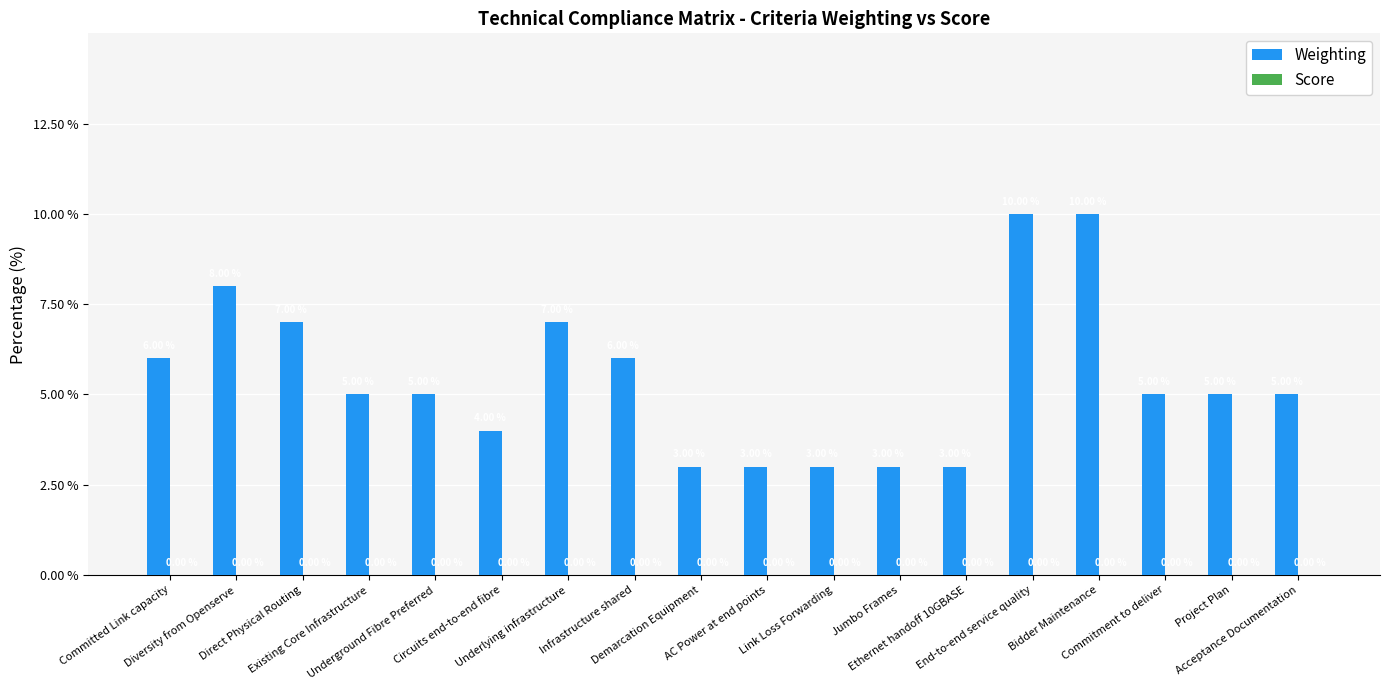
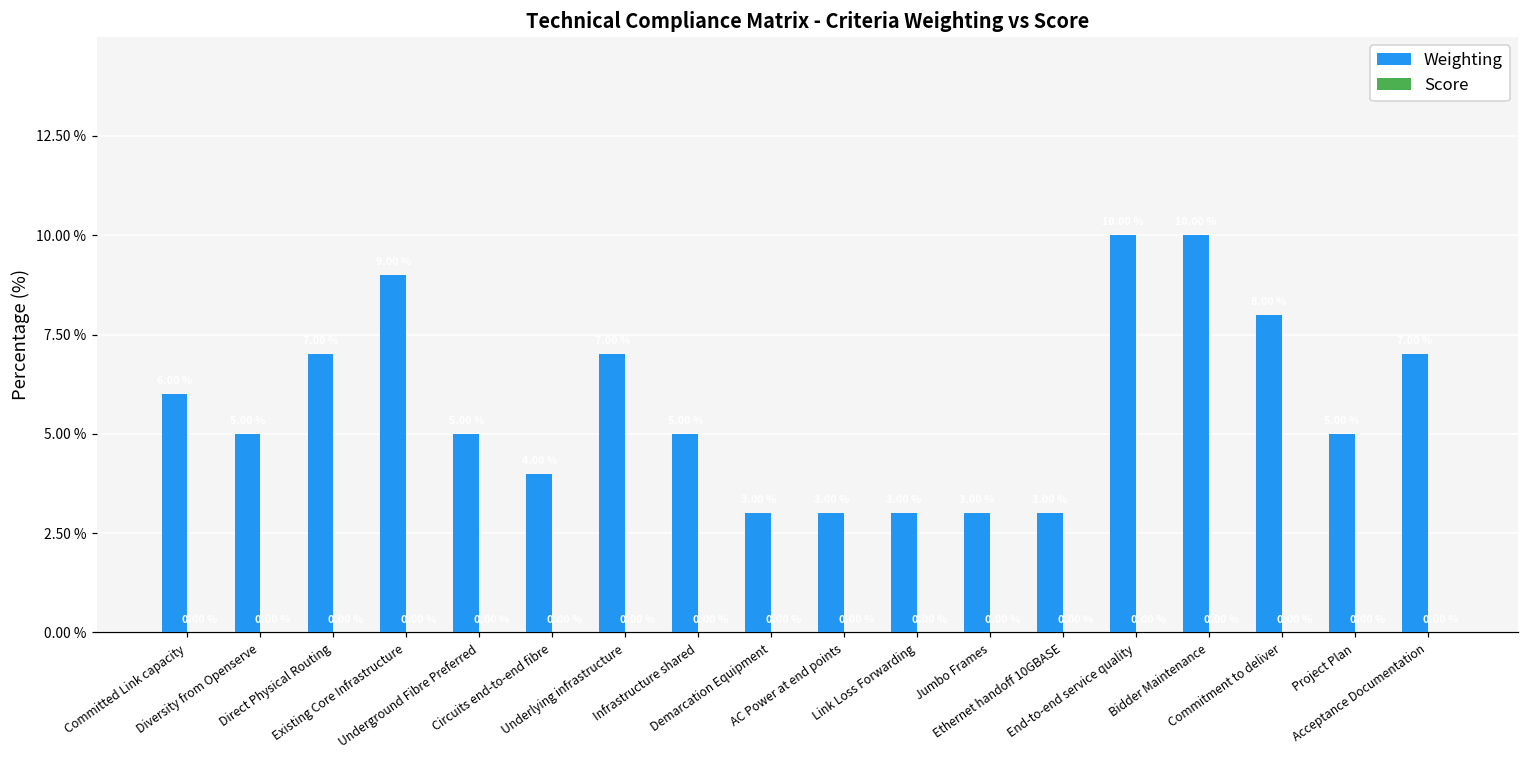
  {
    "Weighting": {
      "Committed Link capacity": "6.0 %",
-     "Diversity from Openserve": "8.0 %",
+     "Diversity from Openserve": "5.0 %",
      "Direct Physical Routing": "7.0 %",
-     "Existing Core Infrastructure": "5.0 %",
+     "Existing Core Infrastructure": "9.0 %",
      "Underground Fibre Preferred": "5.0 %",
      "Circuits end-to-end fibre": "4.0 %",
      "Underlying infrastructure": "7.0 %",
-     "Infrastructure shared": "6.0 %",
+     "Infrastructure shared": "5.0 %",
      "Demarcation Equipment": "3.0 %",
      "AC Power at end points": "3.0 %",
      "Link Loss Forwarding": "3.0 %",
      "Jumbo Frames": "3.0 %",
      "Ethernet handoff 10GBASE": "3.0 %",
      "End-to-end service quality": "10.0 %",
      "Bidder Maintenance": "10.0 %",
-     "Commitment to deliver": "5.0 %",
+     "Commitment to deliver": "8.0 %",
      "Project Plan": "5.0 %",
-     "Acceptance Documentation": "5.0 %"
+     "Acceptance Documentation": "7.0 %"
    },
    "Score": {
      "Committed Link capacity": "0.0 %",
      "Diversity from Openserve": "0.0 %",
      "Direct Physical Routing": "0.0 %",
      "Existing Core Infrastructure": "0.0 %",
      "Underground Fibre Preferred": "0.0 %",
      "Circuits end-to-end fibre": "0.0 %",
      "Underlying infrastructure": "0.0 %",
      "Infrastructure shared": "0.0 %",
      "Demarcation Equipment": "0.0 %",
      "AC Power at end points": "0.0 %",
      "Link Loss Forwarding": "0.0 %",
      "Jumbo Frames": "0.0 %",
      "Ethernet handoff 10GBASE": "0.0 %",
      "End-to-end service quality": "0.0 %",
      "Bidder Maintenance": "0.0 %",
      "Commitment to deliver": "0.0 %",
      "Project Plan": "0.0 %",
      "Acceptance Documentation": "0.0 %"
    }
  }
